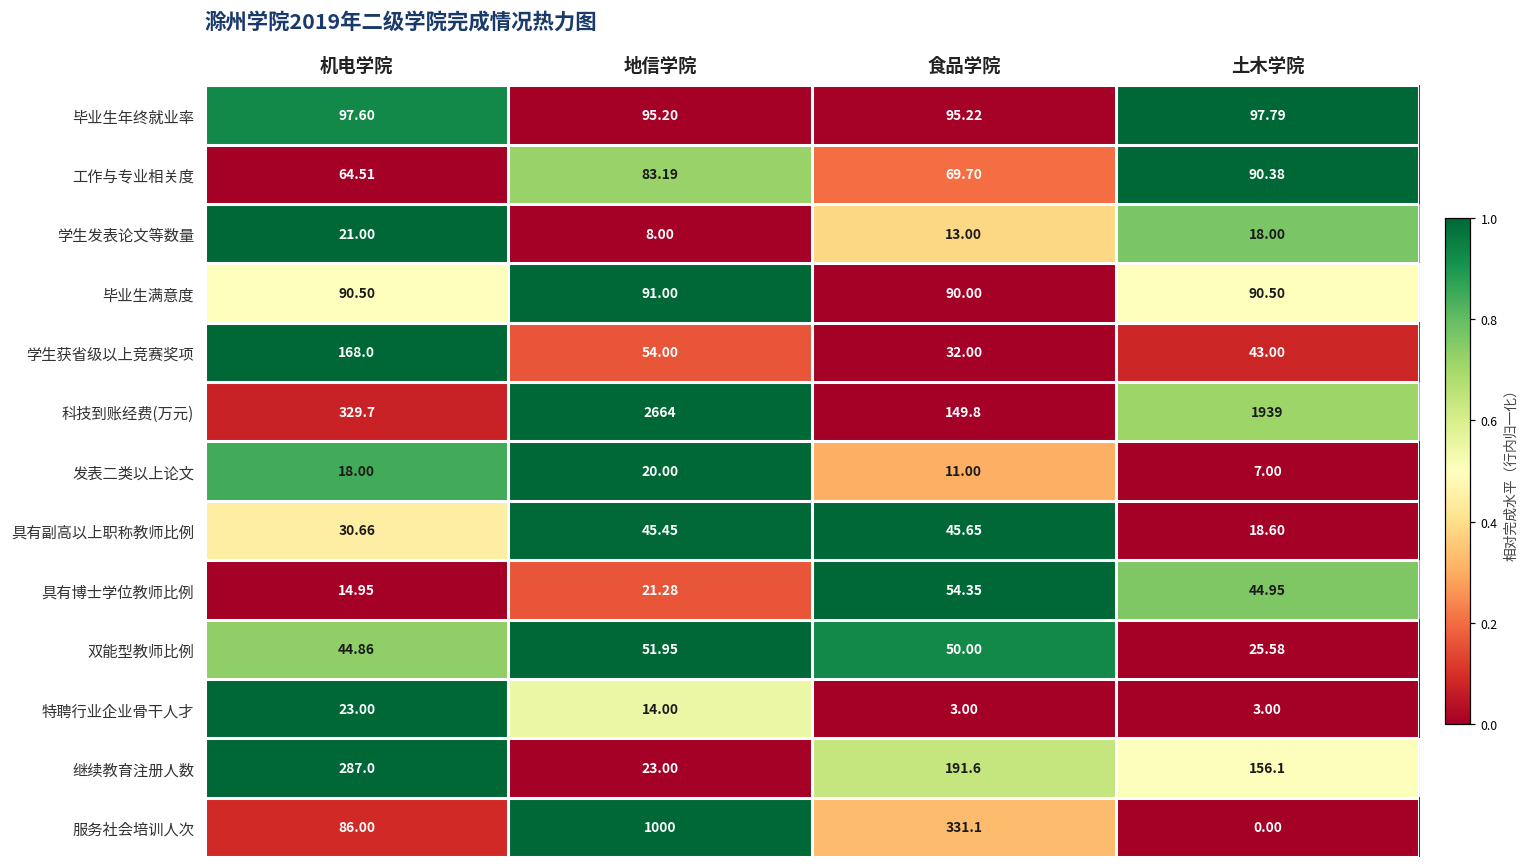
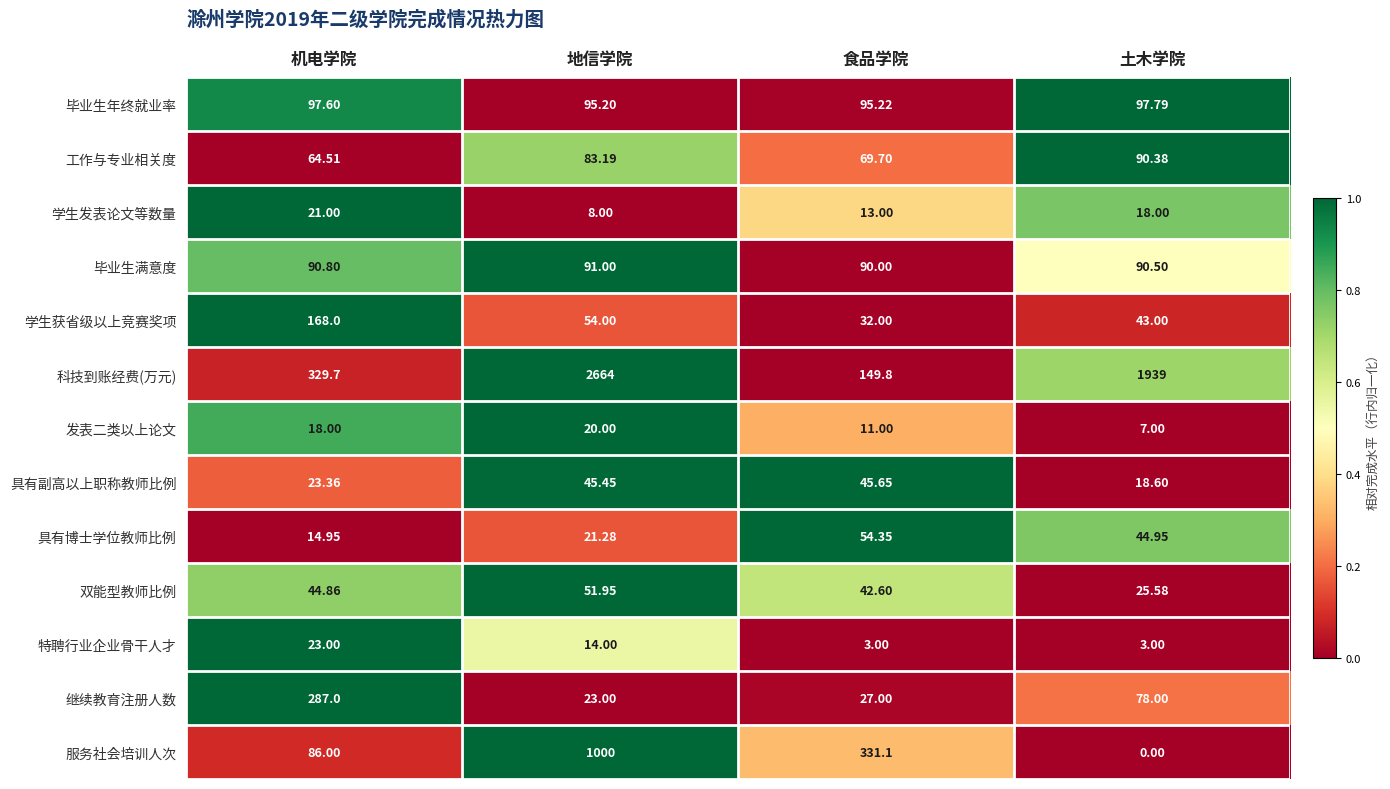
  {
    "毕业生年终就业率": {
      "机电学院": 97.60,
      "地信学院": 95.20,
      "食品学院": 95.22,
      "土木学院": 97.79
    },
    "工作与专业相关度": {
      "机电学院": 64.51,
      "地信学院": 83.19,
      "食品学院": 69.70,
      "土木学院": 90.38
    },
    "学生发表论文等数量": {
      "机电学院": 21.00,
      "地信学院": 8.00,
      "食品学院": 13.00,
      "土木学院": 18.00
    },
    "毕业生满意度": {
-     "机电学院": 90.50,
+     "机电学院": 90.80,
      "地信学院": 91.00,
      "食品学院": 90.00,
      "土木学院": 90.50
    },
    "学生获省级以上竞赛奖项": {
      "机电学院": 168.0,
      "地信学院": 54.00,
      "食品学院": 32.00,
      "土木学院": 43.00
    },
    "科技到账经费(万元)": {
      "机电学院": 329.7,
      "地信学院": 2664,
      "食品学院": 149.8,
      "土木学院": 1939
    },
    "发表二类以上论文": {
      "机电学院": 18.00,
      "地信学院": 20.00,
      "食品学院": 11.00,
      "土木学院": 7.00
    },
    "具有副高以上职称教师比例": {
-     "机电学院": 30.66,
+     "机电学院": 23.36,
      "地信学院": 45.45,
      "食品学院": 45.65,
      "土木学院": 18.60
    },
    "具有博士学位教师比例": {
      "机电学院": 14.95,
      "地信学院": 21.28,
      "食品学院": 54.35,
      "土木学院": 44.95
    },
    "双能型教师比例": {
      "机电学院": 44.86,
      "地信学院": 51.95,
-     "食品学院": 50.00,
+     "食品学院": 42.60,
      "土木学院": 25.58
    },
    "特聘行业企业骨干人才": {
      "机电学院": 23.00,
      "地信学院": 14.00,
      "食品学院": 3.00,
      "土木学院": 3.00
    },
    "继续教育注册人数": {
      "机电学院": 287.0,
      "地信学院": 23.00,
-     "食品学院": 191.6,
-     "土木学院": 156.1
+     "食品学院": 27.00,
+     "土木学院": 78.00
    },
    "服务社会培训人次": {
      "机电学院": 86.00,
      "地信学院": 1000,
      "食品学院": 331.1,
      "土木学院": 0.00
    }
  }
